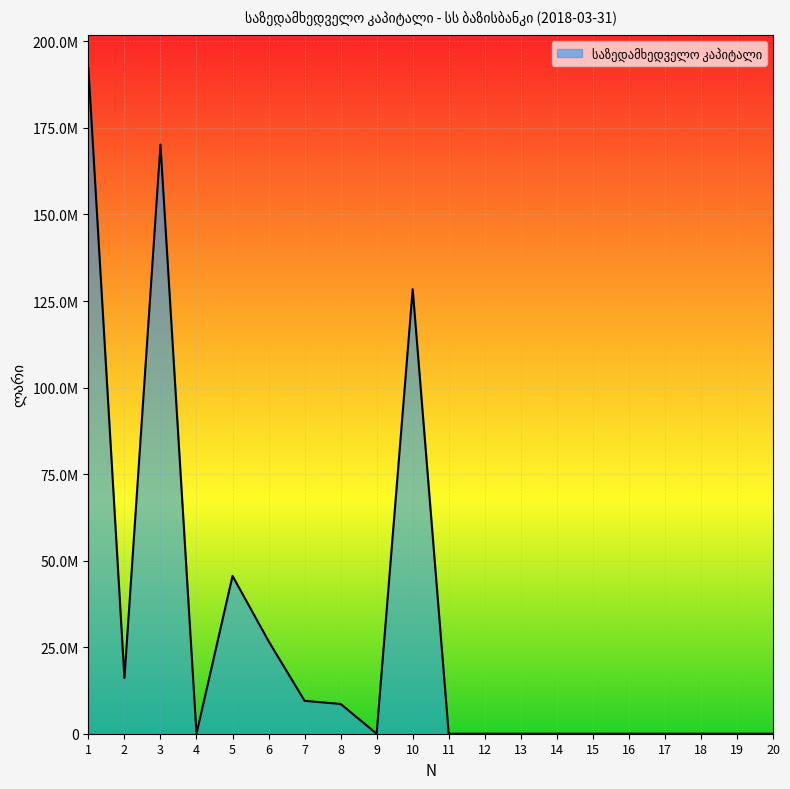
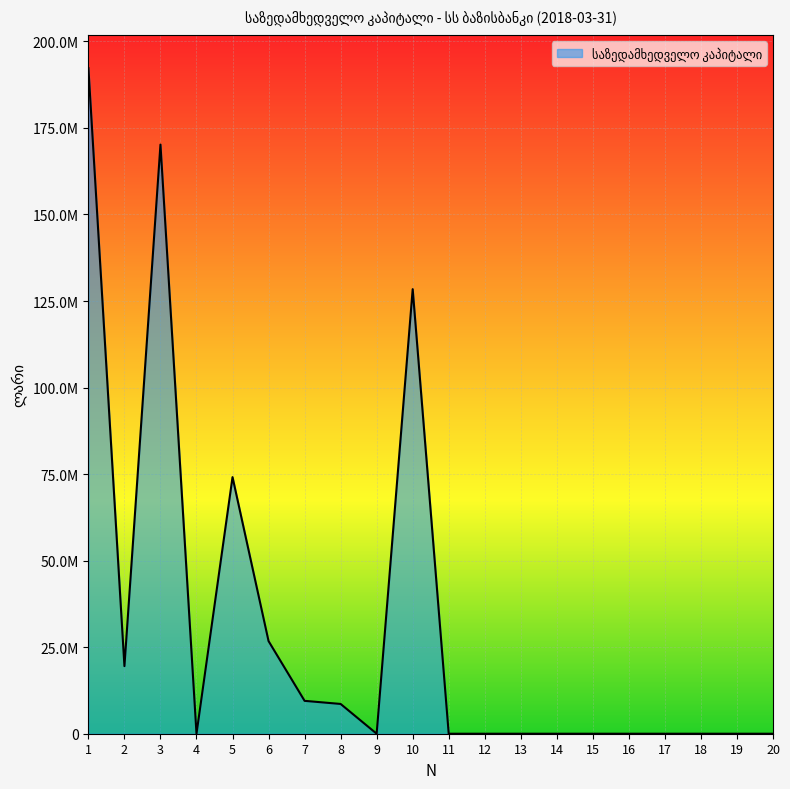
  {
    "1": 192000000,
-   "2": 16000000,
+   "2": 20000000,
    "3": 170000000,
    "4": 0,
-   "5": 46000000,
+   "5": 74000000,
    "6": 27000000,
    "7": 9000000,
    "8": 9000000,
    "9": 0,
    "10": 128000000,
    "11": 0,
    "12": 0,
    "13": 0,
    "14": 0,
    "15": 0,
    "16": 0,
    "17": 0,
    "18": 0,
    "19": 0,
    "20": 0
  }
